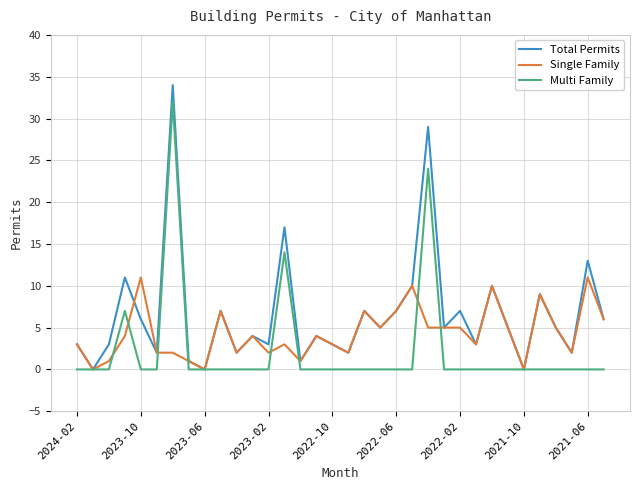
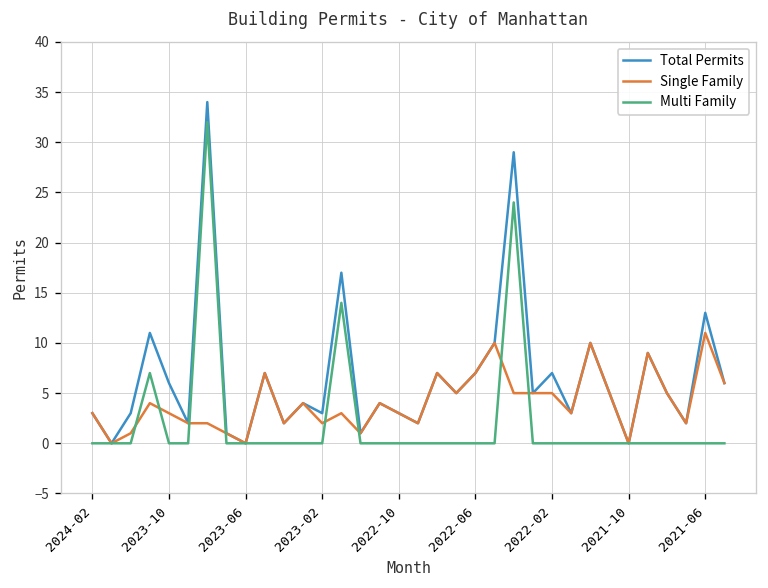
  {
    "Total Permits": {
      "2023-10": 6,
      "2023-02": 3,
      "2022-02": 7,
      "2021-06": 13
    },
    "Single Family": {
-     "2023-10": 11,
+     "2023-10": 3,
      "2023-02": 2,
      "2022-02": 5,
      "2021-06": 11
    },
    "Multi Family": {
      "2024-02": 0,
      "2023-10": 0,
      "2023-02": 0,
      "2022-10": 0,
      "2022-06": 0,
      "2022-02": 0,
      "2021-06": 0
    }
  }
